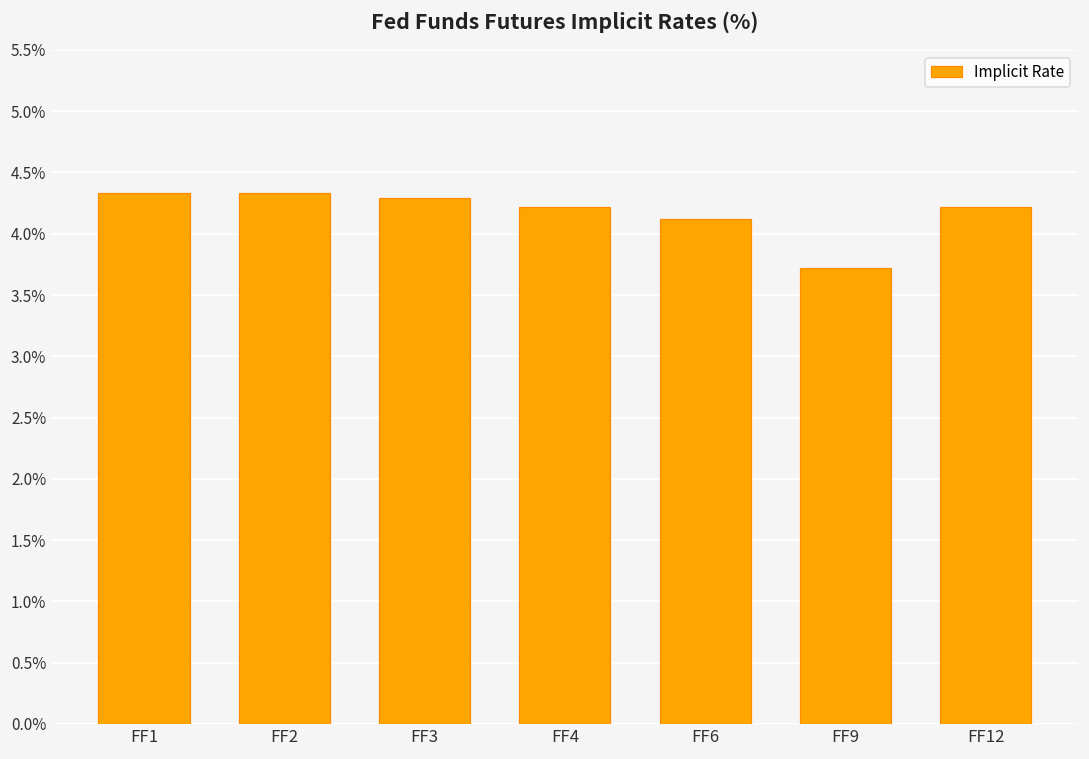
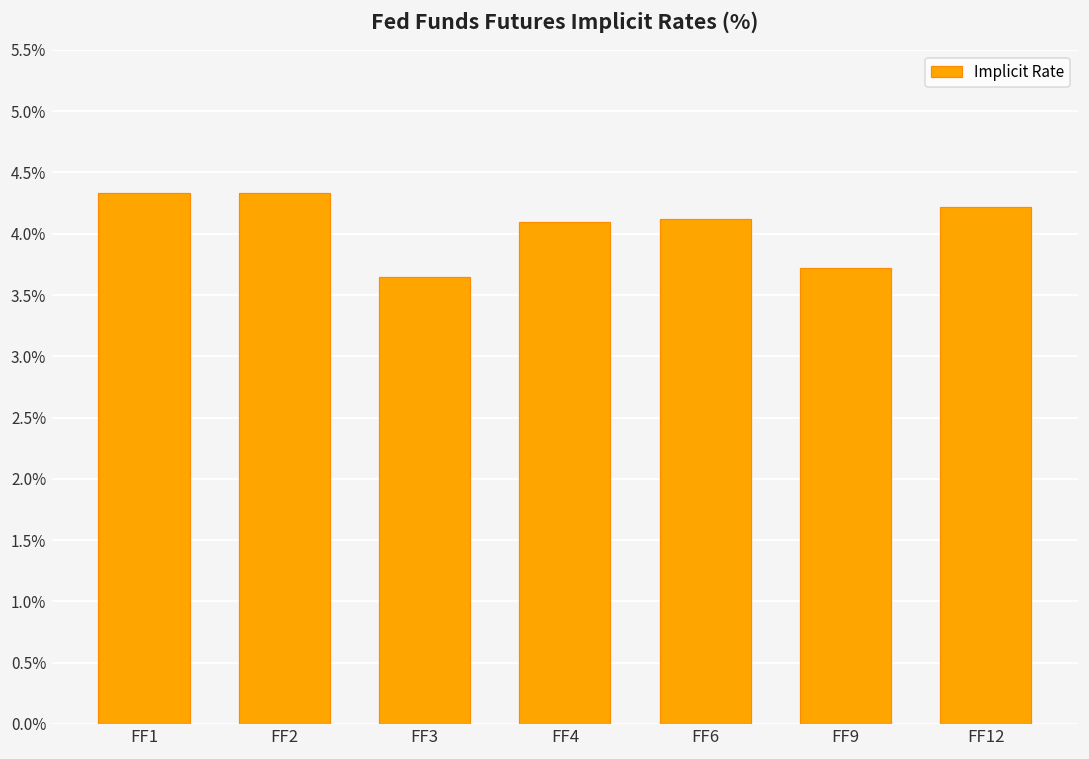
  {
    "FF1": "4.33%",
    "FF2": "4.33%",
-   "FF3": "4.29%",
-   "FF4": "4.22%",
+   "FF3": "3.65%",
+   "FF4": "4.10%",
    "FF6": "4.12%",
    "FF9": "3.72%",
    "FF12": "4.22%"
  }
